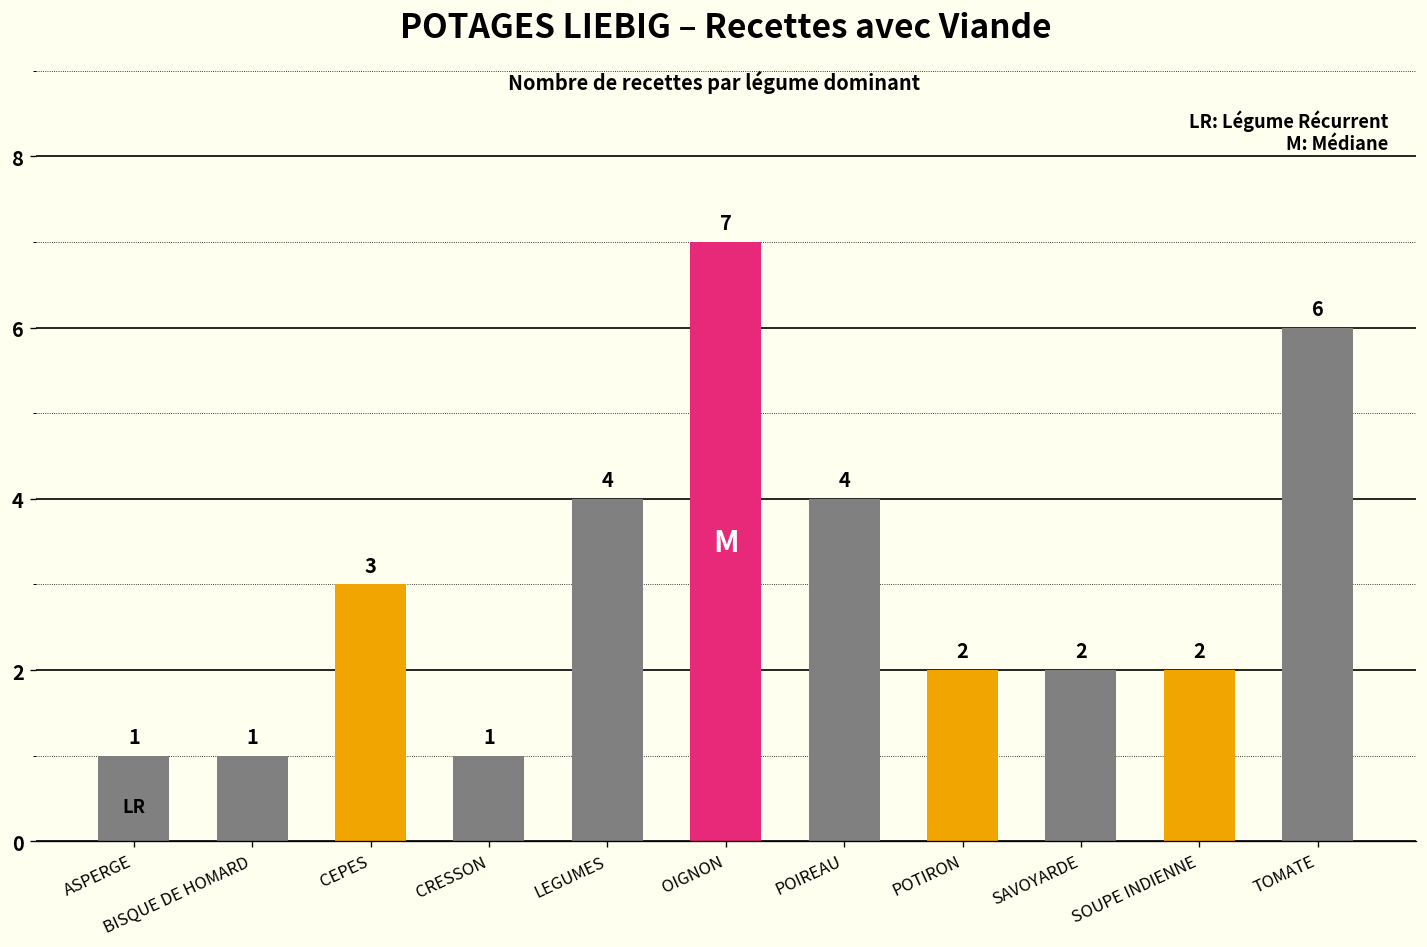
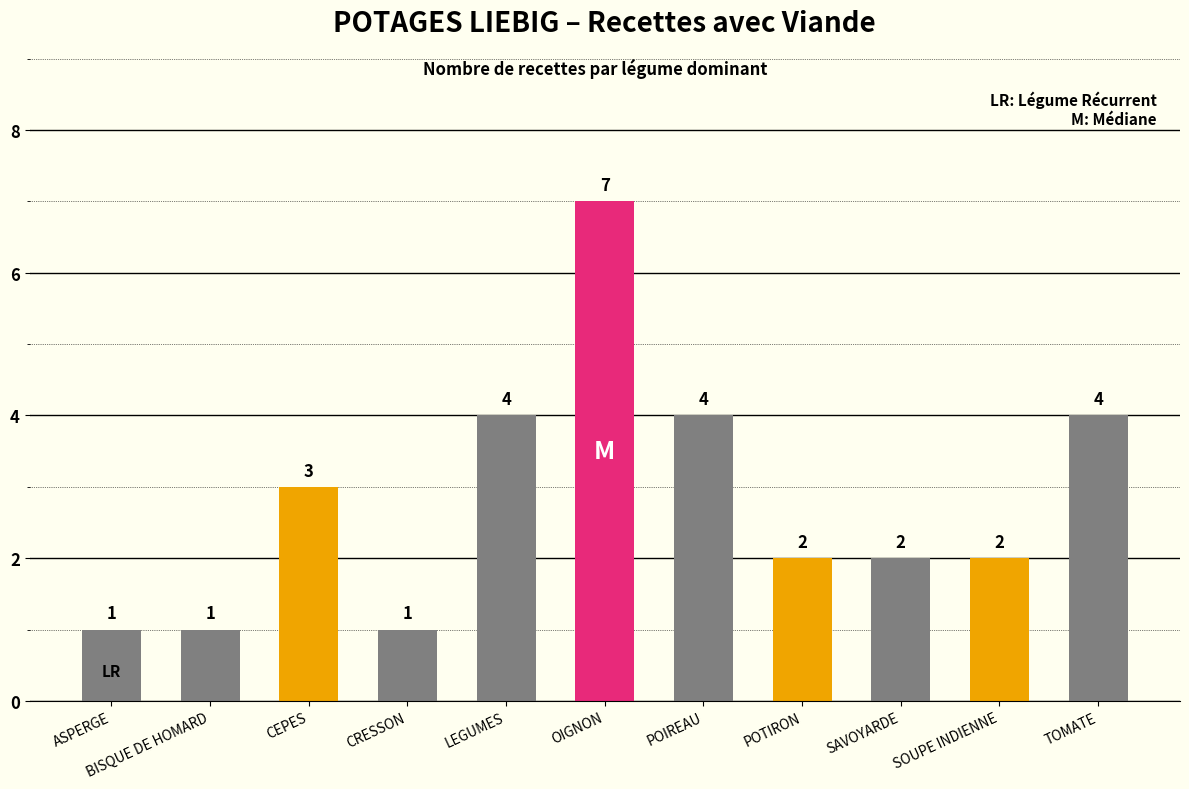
  {
    "ASPERGE": 1,
    "BISQUE DE HOMARD": 1,
    "CEPES": 3,
    "CRESSON": 1,
    "LEGUMES": 4,
    "OIGNON": 7,
    "POIREAU": 4,
    "POTIRON": 2,
    "SAVOYARDE": 2,
    "SOUPE INDIENNE": 2,
-   "TOMATE": 6
+   "TOMATE": 4
  }
